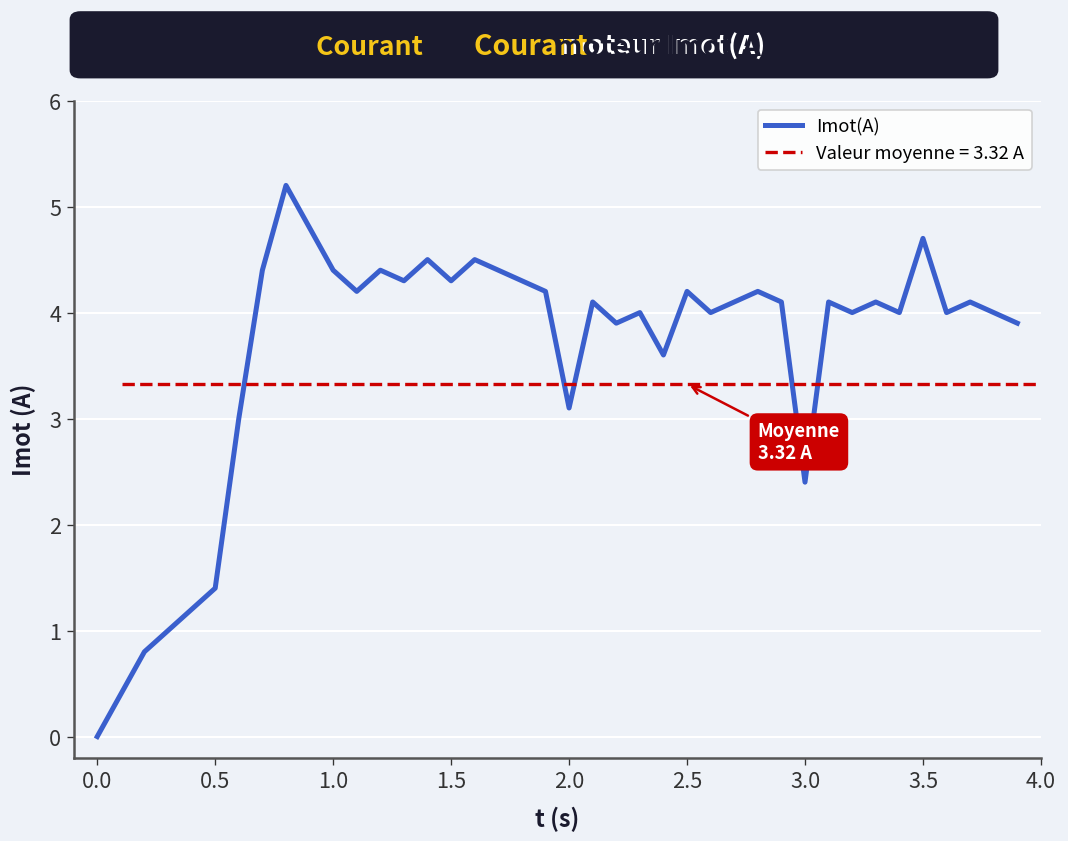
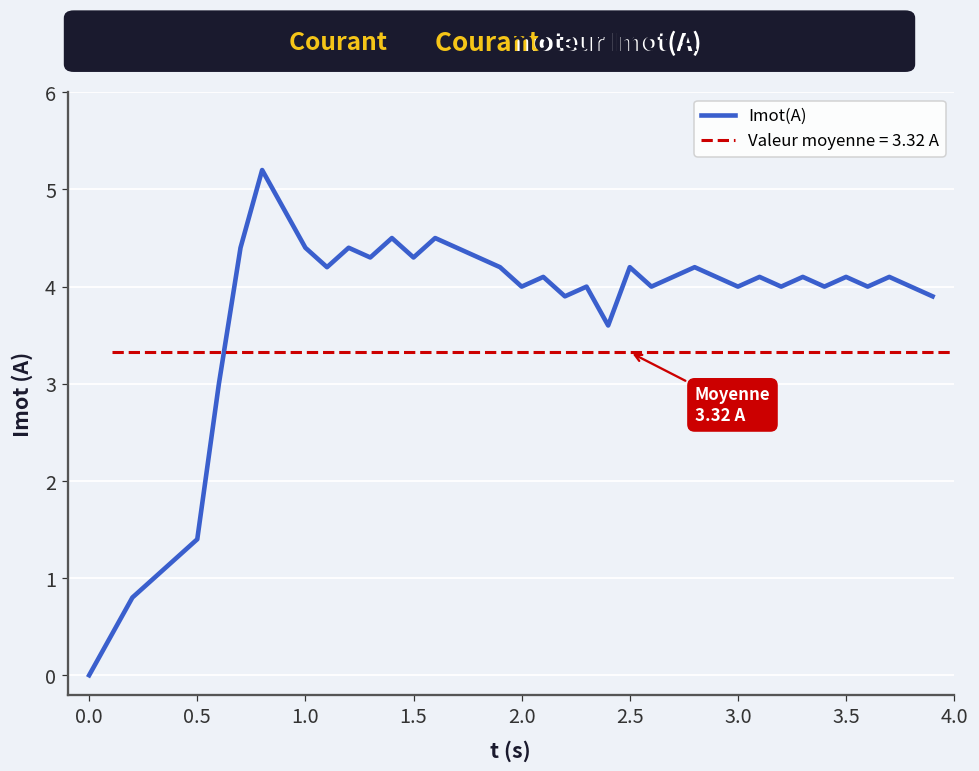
  {
    "0.0": 0.0,
    "0.5": 1.4,
    "1.0": 4.4,
    "1.5": 4.3,
-   "2.0": 3.1,
+   "2.0": 4.0,
    "2.5": 4.2,
-   "3.0": 2.4,
-   "3.5": 4.7
+   "3.0": 4.0,
+   "3.5": 4.1
  }
